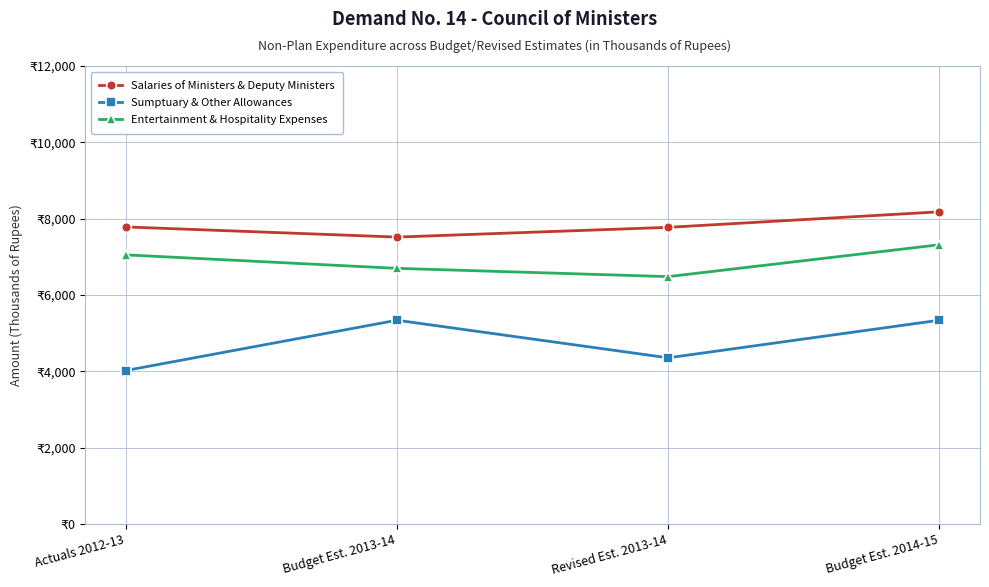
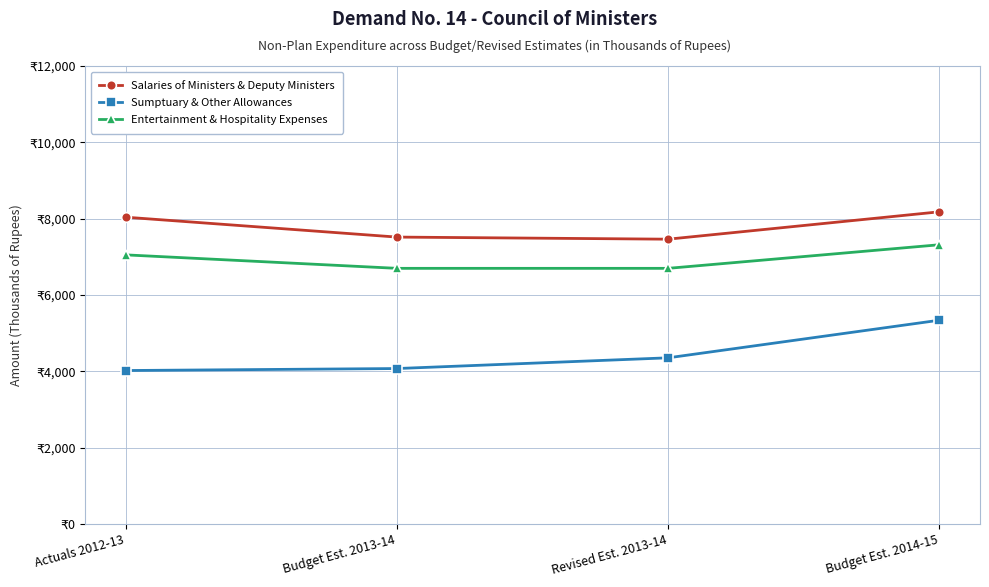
  {
    "Salaries of Ministers & Deputy Ministers": {
-     "Actuals 2012-13": "₹7,800",
+     "Actuals 2012-13": "₹8,000",
      "Budget Est. 2013-14": "₹7,500",
-     "Revised Est. 2013-14": "₹7,800",
+     "Revised Est. 2013-14": "₹7,500",
      "Budget Est. 2014-15": "₹8,200"
    },
    "Sumptuary & Other Allowances": {
      "Actuals 2012-13": "₹4,000",
-     "Budget Est. 2013-14": "₹5,300",
+     "Budget Est. 2013-14": "₹4,100",
      "Revised Est. 2013-14": "₹4,400",
      "Budget Est. 2014-15": "₹5,300"
    },
    "Entertainment & Hospitality Expenses": {
      "Actuals 2012-13": "₹7,100",
      "Budget Est. 2013-14": "₹6,700",
-     "Revised Est. 2013-14": "₹6,500",
+     "Revised Est. 2013-14": "₹6,700",
      "Budget Est. 2014-15": "₹7,300"
    }
  }
